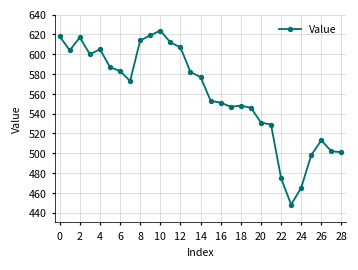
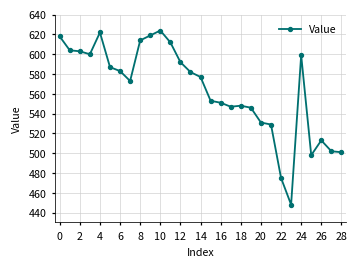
  {
    "0": 620,
-   "2": 620,
-   "4": 610,
+   "2": 600,
+   "4": 620,
    "6": 580,
    "8": 610,
    "10": 620,
-   "12": 610,
+   "12": 590,
    "14": 580,
    "16": 550,
    "18": 550,
    "20": 530,
    "22": 480,
-   "24": 470,
+   "24": 600,
    "26": 510,
    "28": 500
  }
